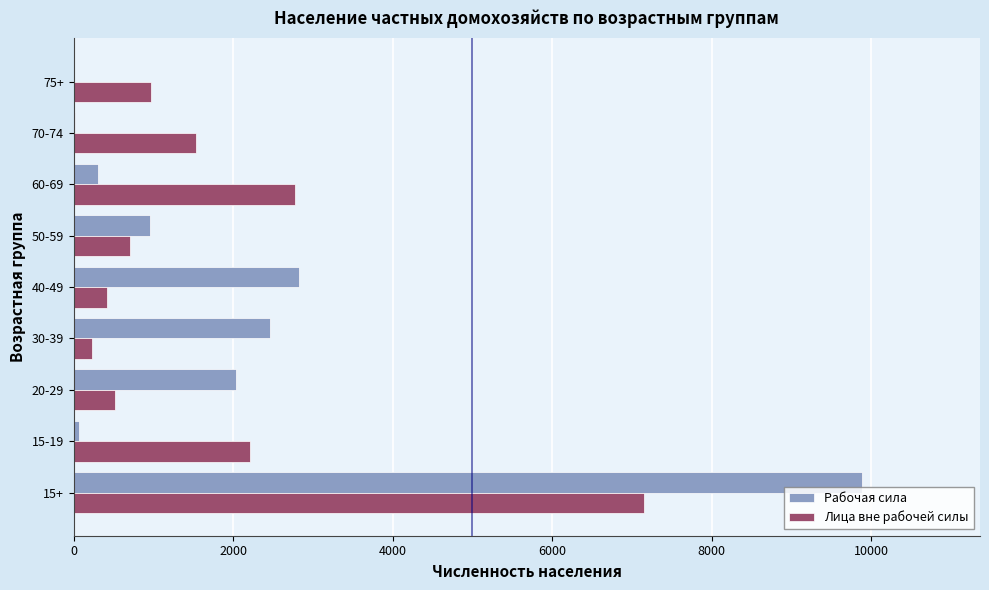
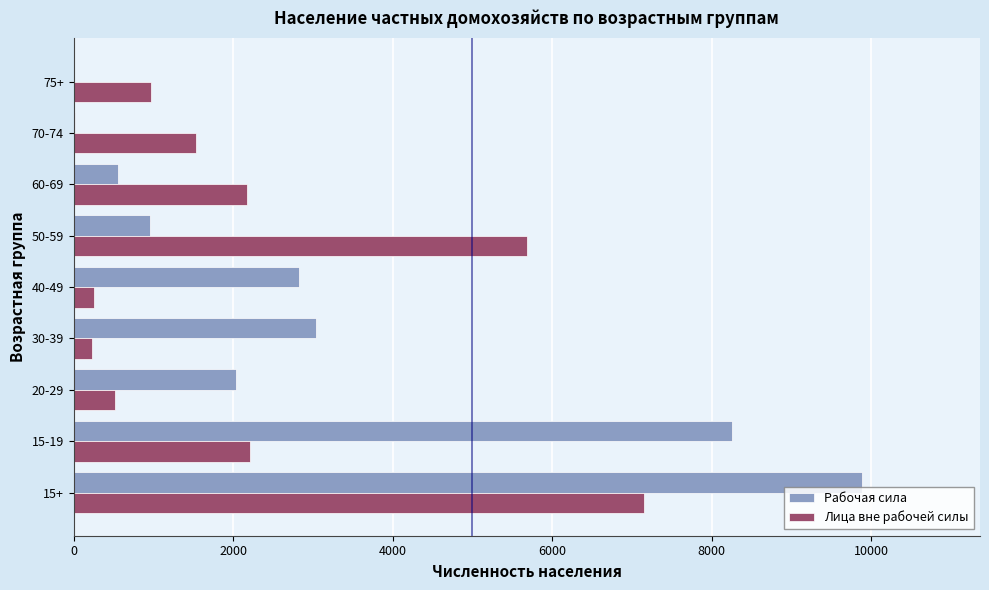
  {
    "Рабочая сила": {
-     "60-69": 300,
+     "60-69": 600,
      "50-59": 1000,
      "40-49": 2800,
-     "30-39": 2500,
+     "30-39": 3000,
      "20-29": 2000,
-     "15-19": 100,
+     "15-19": 8300,
      "15+": 9900
    },
    "Лица вне рабочей силы": {
      "75+": 1000,
      "70-74": 1500,
-     "60-69": 2800,
-     "50-59": 700,
-     "40-49": 400,
+     "60-69": 2200,
+     "50-59": 5700,
+     "40-49": 300,
      "30-39": 200,
      "20-29": 500,
      "15-19": 2200,
      "15+": 7200
    }
  }
